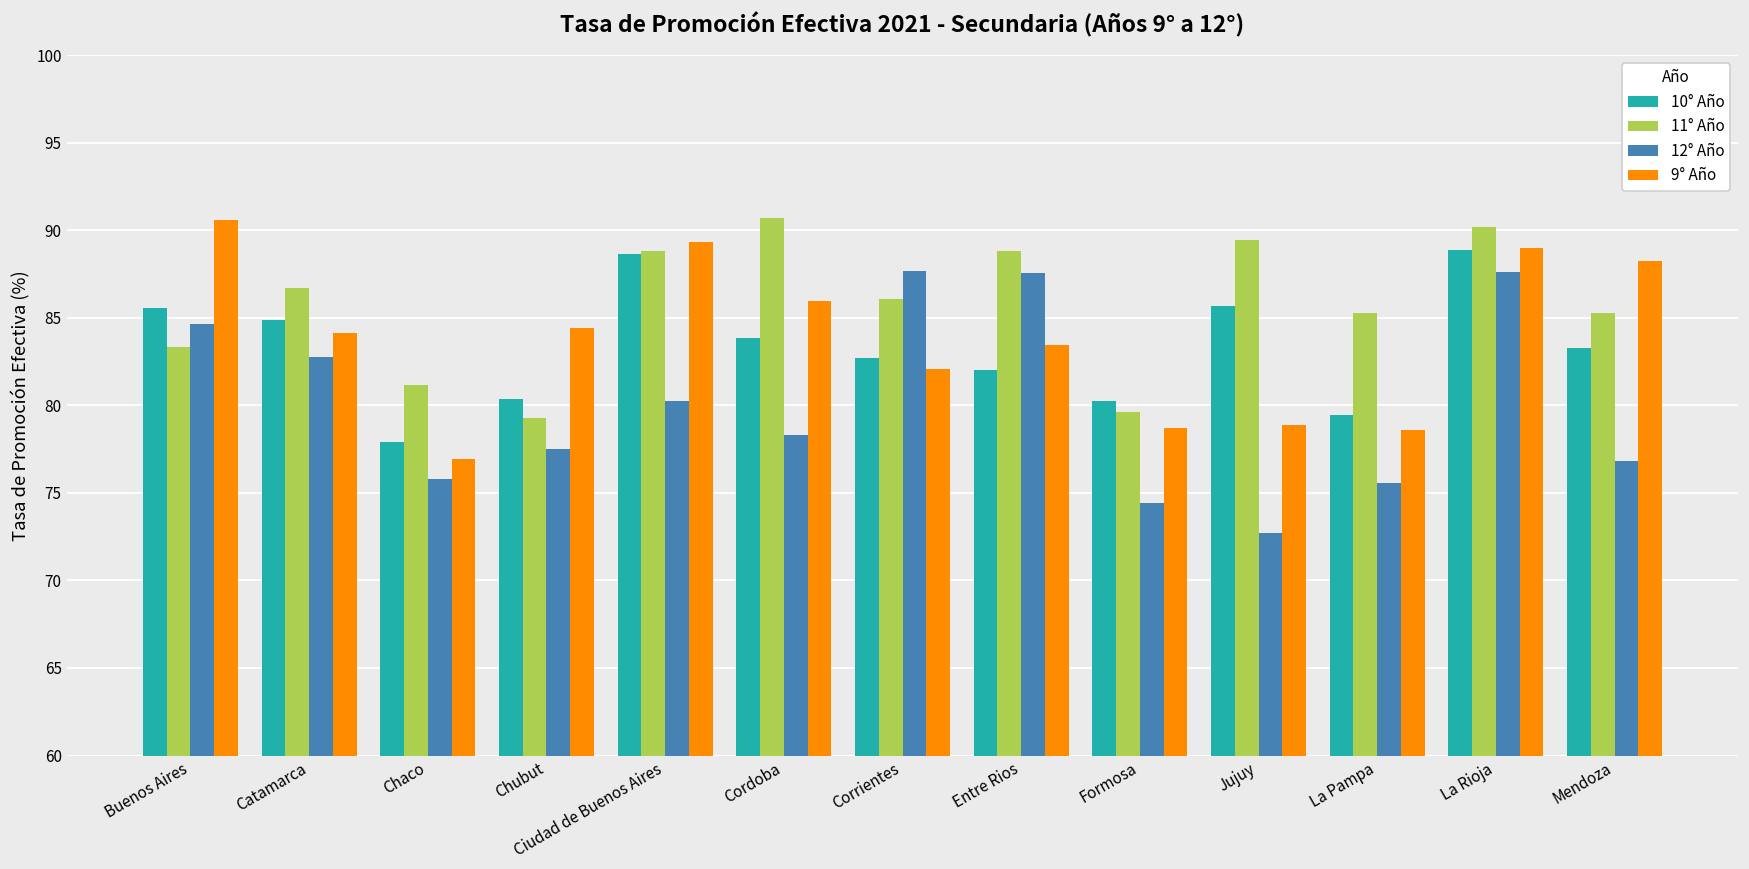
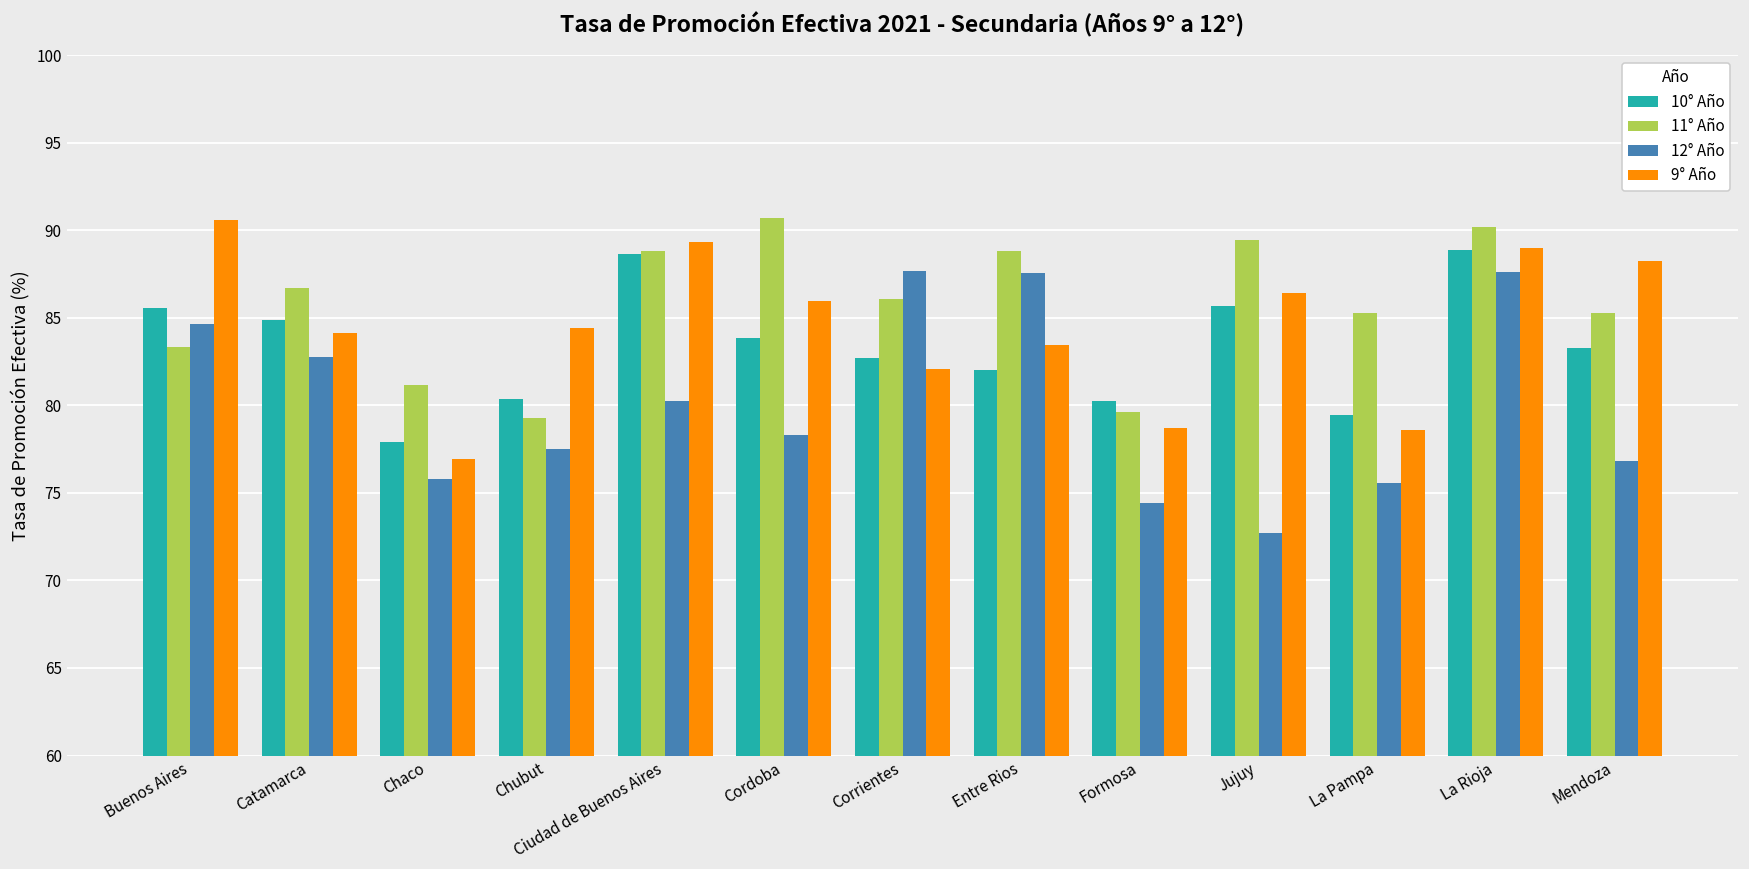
  {
    "10° Año": {
      "Buenos Aires": 85.6,
      "Catamarca": 84.8,
      "Chaco": 77.9,
      "Chubut": 80.3,
      "Ciudad de Buenos Aires": 88.7,
      "Cordoba": 83.9,
      "Corrientes": 82.7,
      "Entre Rios": 82.0,
      "Formosa": 80.3,
      "Jujuy": 85.7,
      "La Pampa": 79.4,
      "La Rioja": 88.9,
      "Mendoza": 83.3
    },
    "11° Año": {
      "Buenos Aires": 83.3,
      "Catamarca": 86.7,
      "Chaco": 81.2,
      "Chubut": 79.3,
      "Ciudad de Buenos Aires": 88.8,
      "Cordoba": 90.7,
      "Corrientes": 86.1,
      "Entre Rios": 88.8,
      "Formosa": 79.6,
      "Jujuy": 89.5,
      "La Pampa": 85.3,
      "La Rioja": 90.2,
      "Mendoza": 85.3
    },
    "12° Año": {
      "Buenos Aires": 84.7,
      "Catamarca": 82.8,
      "Chaco": 75.8,
      "Chubut": 77.5,
      "Ciudad de Buenos Aires": 80.2,
      "Cordoba": 78.3,
      "Corrientes": 87.6,
      "Entre Rios": 87.6,
      "Formosa": 74.4,
      "Jujuy": 72.7,
      "La Pampa": 75.5,
      "La Rioja": 87.6,
      "Mendoza": 76.8
    },
    "9° Año": {
      "Buenos Aires": 90.6,
      "Catamarca": 84.1,
      "Chaco": 77.0,
      "Chubut": 84.4,
      "Ciudad de Buenos Aires": 89.3,
      "Cordoba": 85.9,
      "Corrientes": 82.1,
      "Entre Rios": 83.5,
      "Formosa": 78.7,
-     "Jujuy": 78.9,
+     "Jujuy": 86.4,
      "La Pampa": 78.6,
      "La Rioja": 89.0,
      "Mendoza": 88.3
    }
  }
